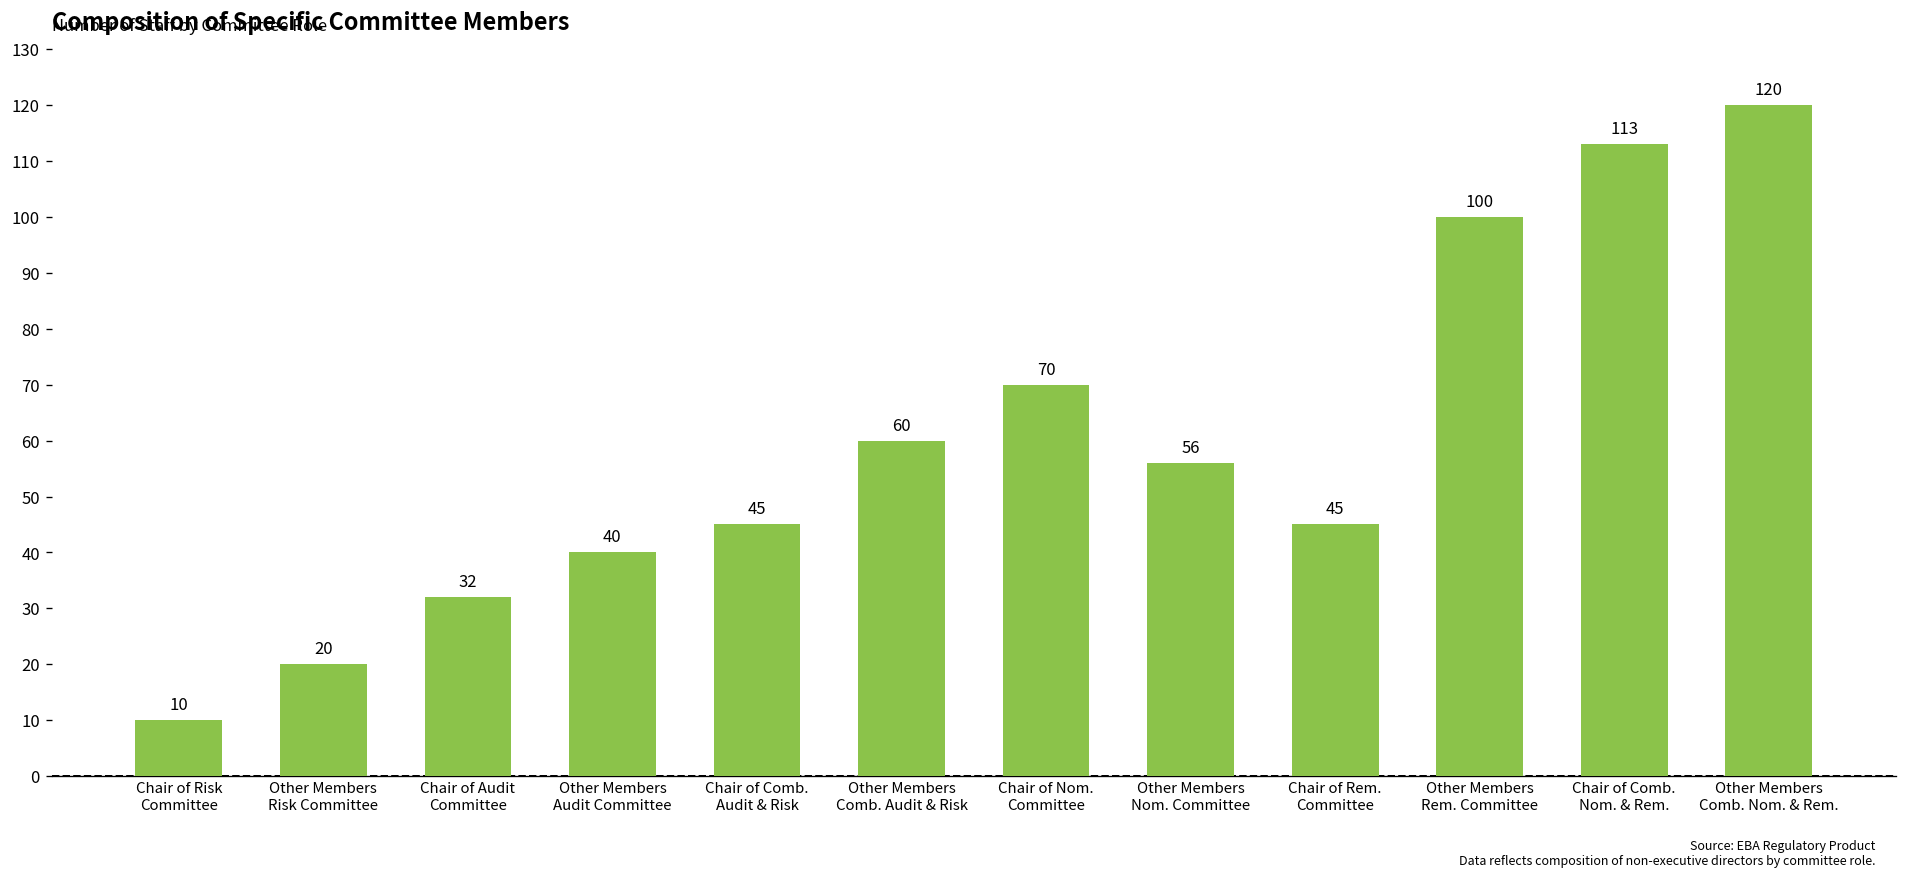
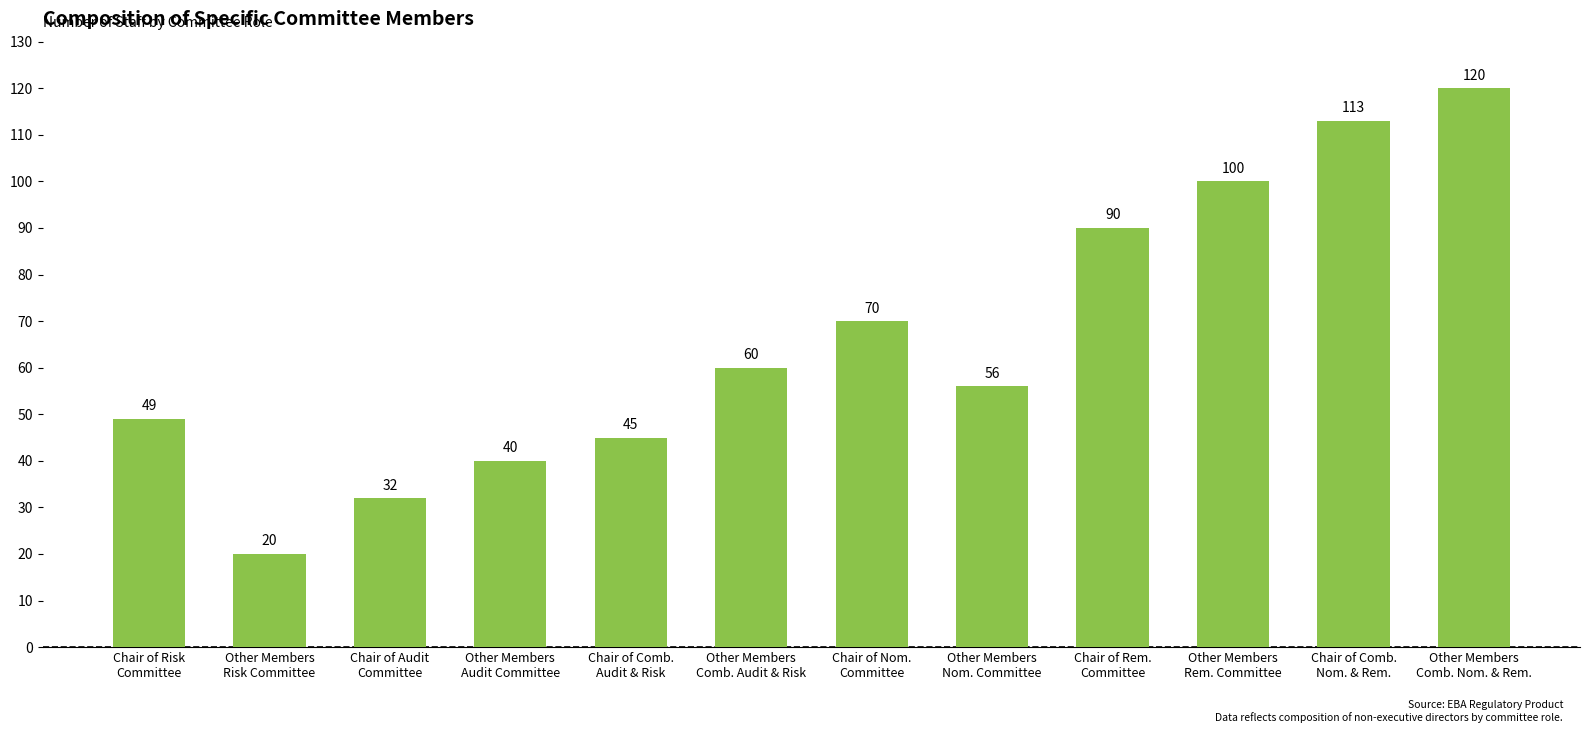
  {
-   "Chair of Risk Committee": 10,
+   "Chair of Risk Committee": 49,
    "Other Members Risk Committee": 20,
    "Chair of Audit Committee": 32,
    "Other Members Audit Committee": 40,
    "Chair of Comb. Audit & Risk": 45,
    "Other Members Comb. Audit & Risk": 60,
    "Chair of Nom. Committee": 70,
    "Other Members Nom. Committee": 56,
-   "Chair of Rem. Committee": 45,
+   "Chair of Rem. Committee": 90,
    "Other Members Rem. Committee": 100,
    "Chair of Comb. Nom. & Rem.": 113,
    "Other Members Comb. Nom. & Rem.": 120
  }
